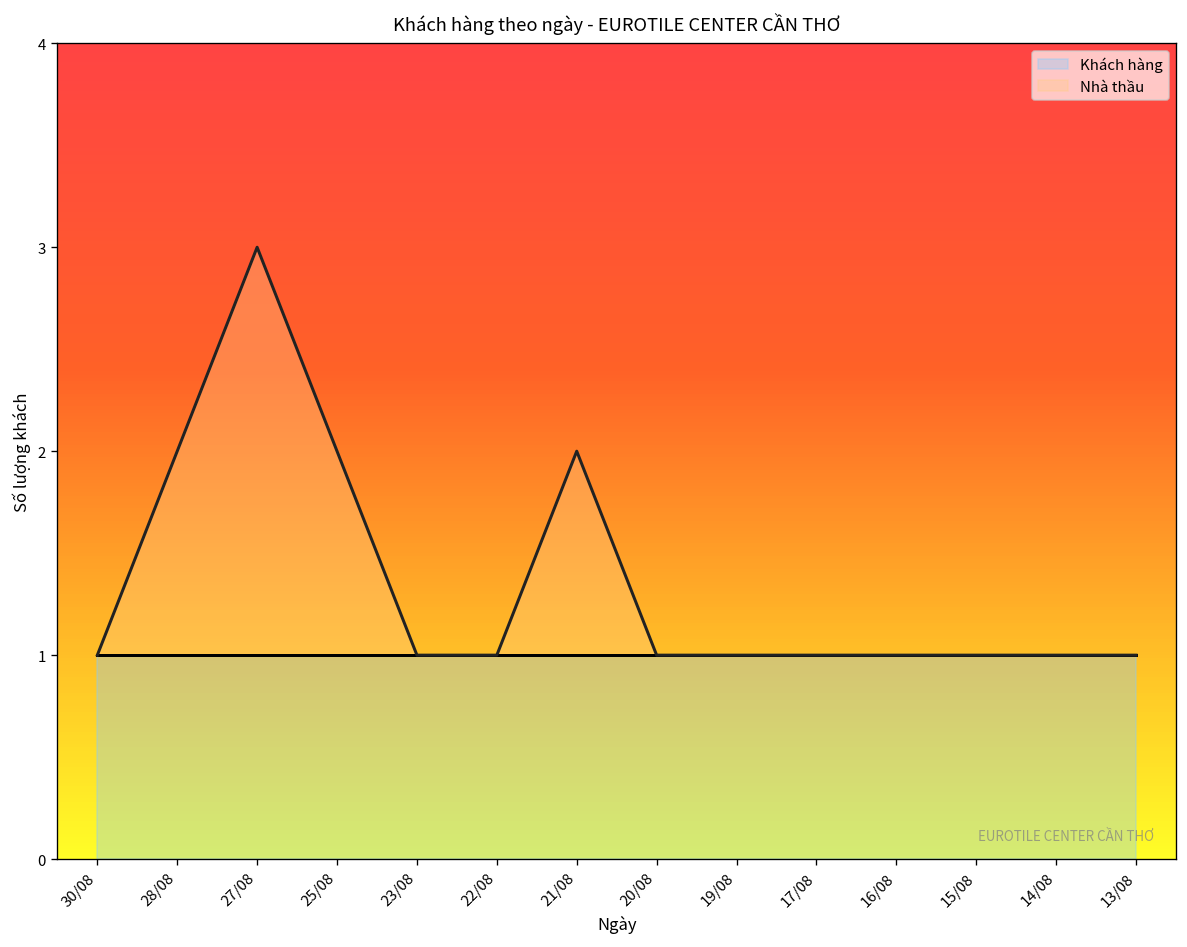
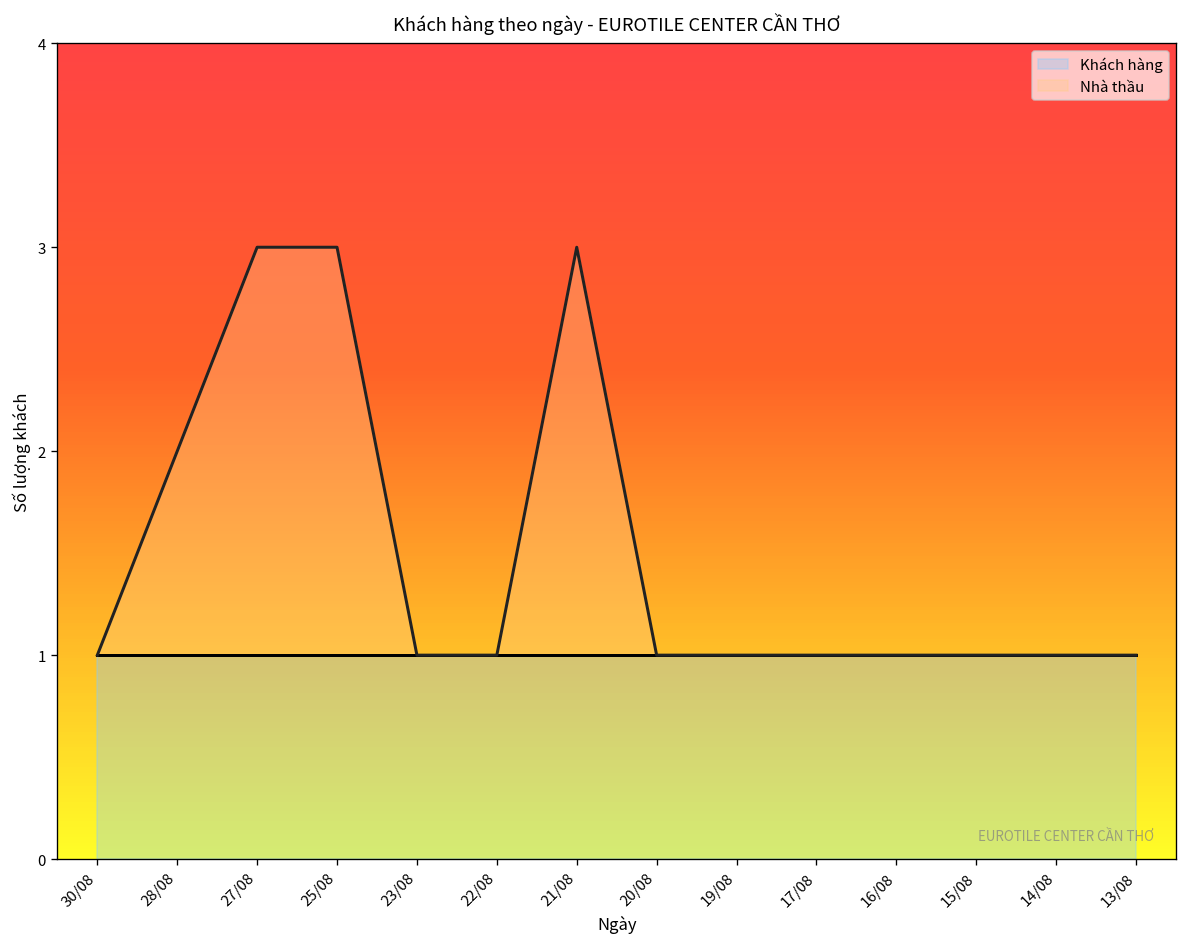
  {
    "Khách hàng": {
      "28/08": 1,
      "27/08": 1,
      "25/08": 1,
      "21/08": 1
    },
    "Nhà thầu": {
      "28/08": 1,
      "27/08": 2,
-     "25/08": 1,
-     "21/08": 1
+     "25/08": 2,
+     "21/08": 2
    }
  }
